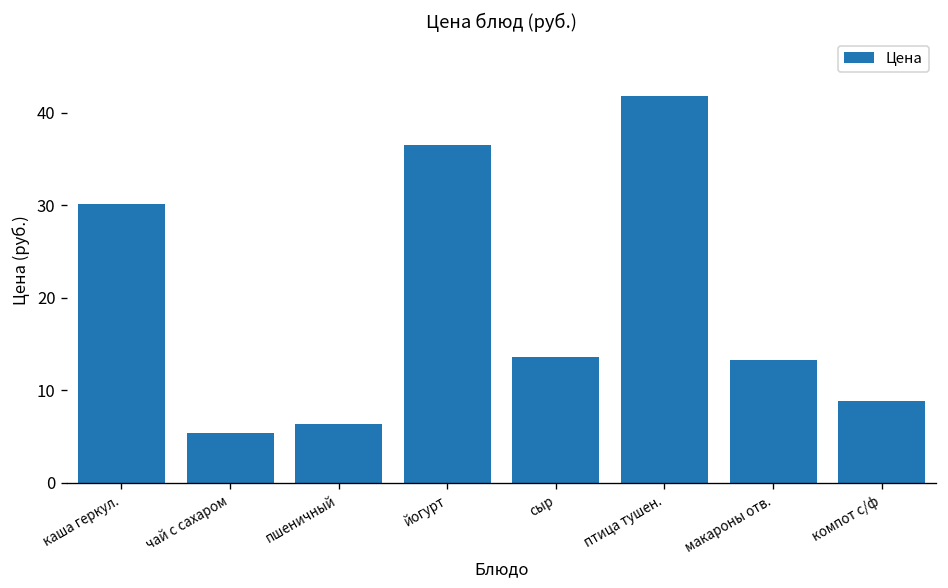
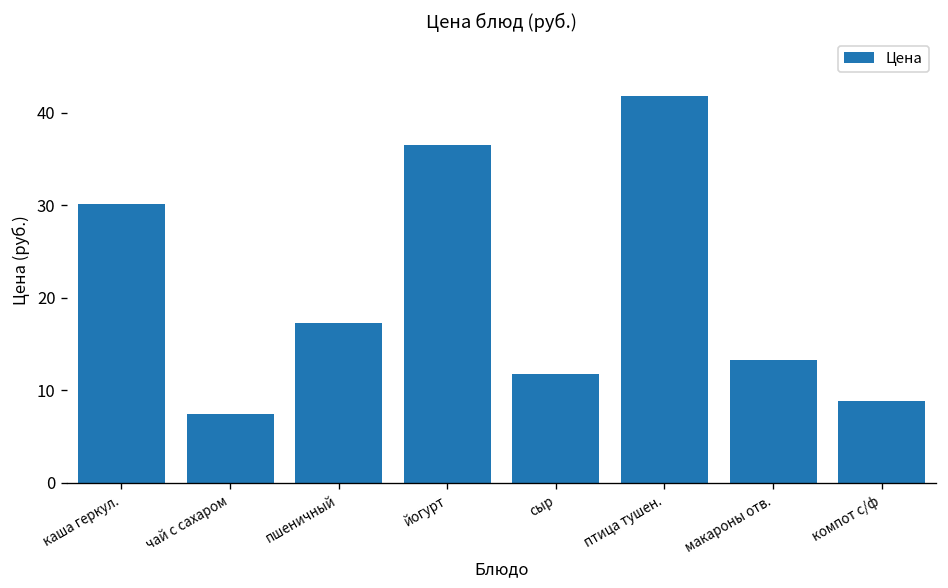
  {
    "каша геркул.": 30,
-   "чай с сахаром": 5,
-   "пшеничный": 6,
+   "чай с сахаром": 7,
+   "пшеничный": 17,
    "йогурт": 37,
-   "сыр": 14,
+   "сыр": 12,
    "птица тушен.": 42,
    "макароны отв.": 13,
    "компот с/ф": 9
  }
